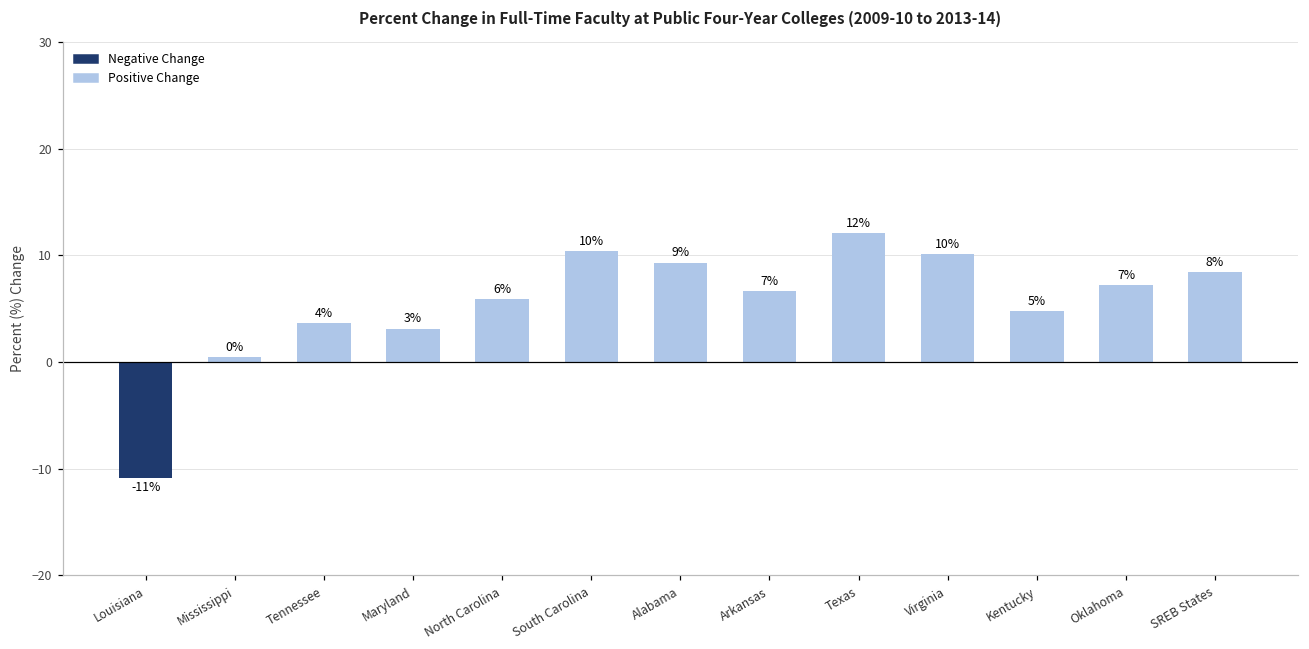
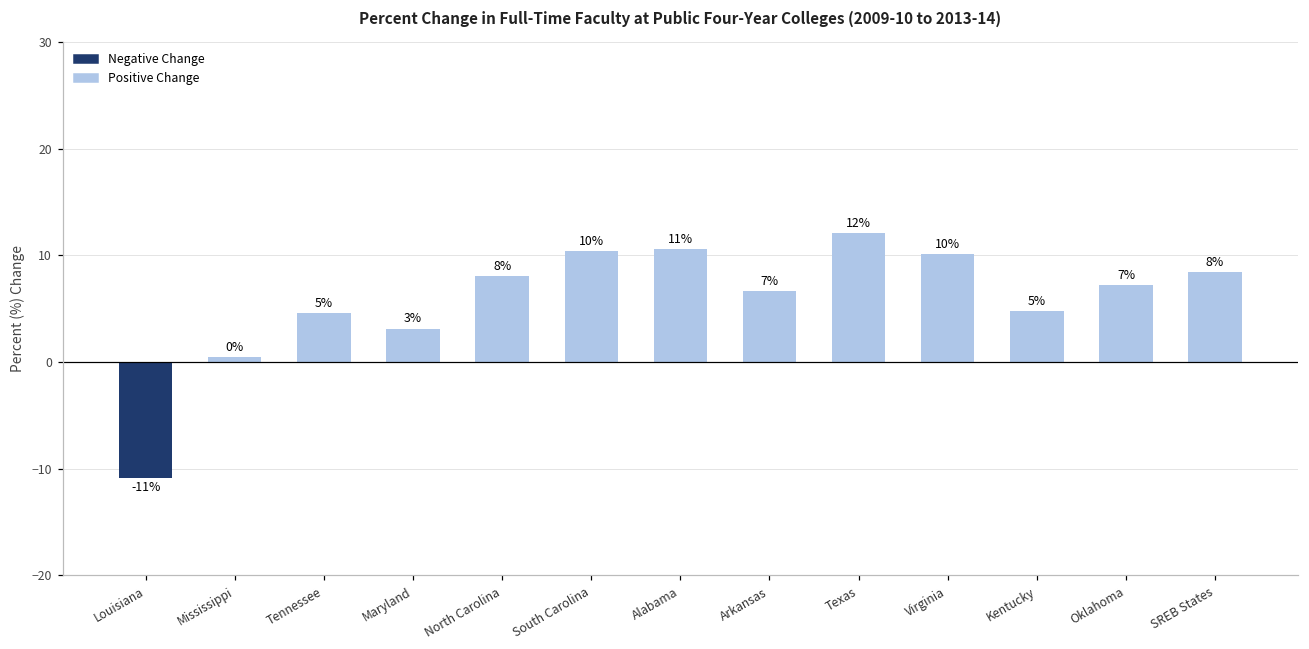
  {
    "Louisiana": "-11%",
    "Mississippi": "0%",
-   "Tennessee": "4%",
+   "Tennessee": "5%",
    "Maryland": "3%",
-   "North Carolina": "6%",
+   "North Carolina": "8%",
    "South Carolina": "10%",
-   "Alabama": "9%",
+   "Alabama": "11%",
    "Arkansas": "7%",
    "Texas": "12%",
    "Virginia": "10%",
    "Kentucky": "5%",
    "Oklahoma": "7%",
    "SREB States": "8%"
  }
